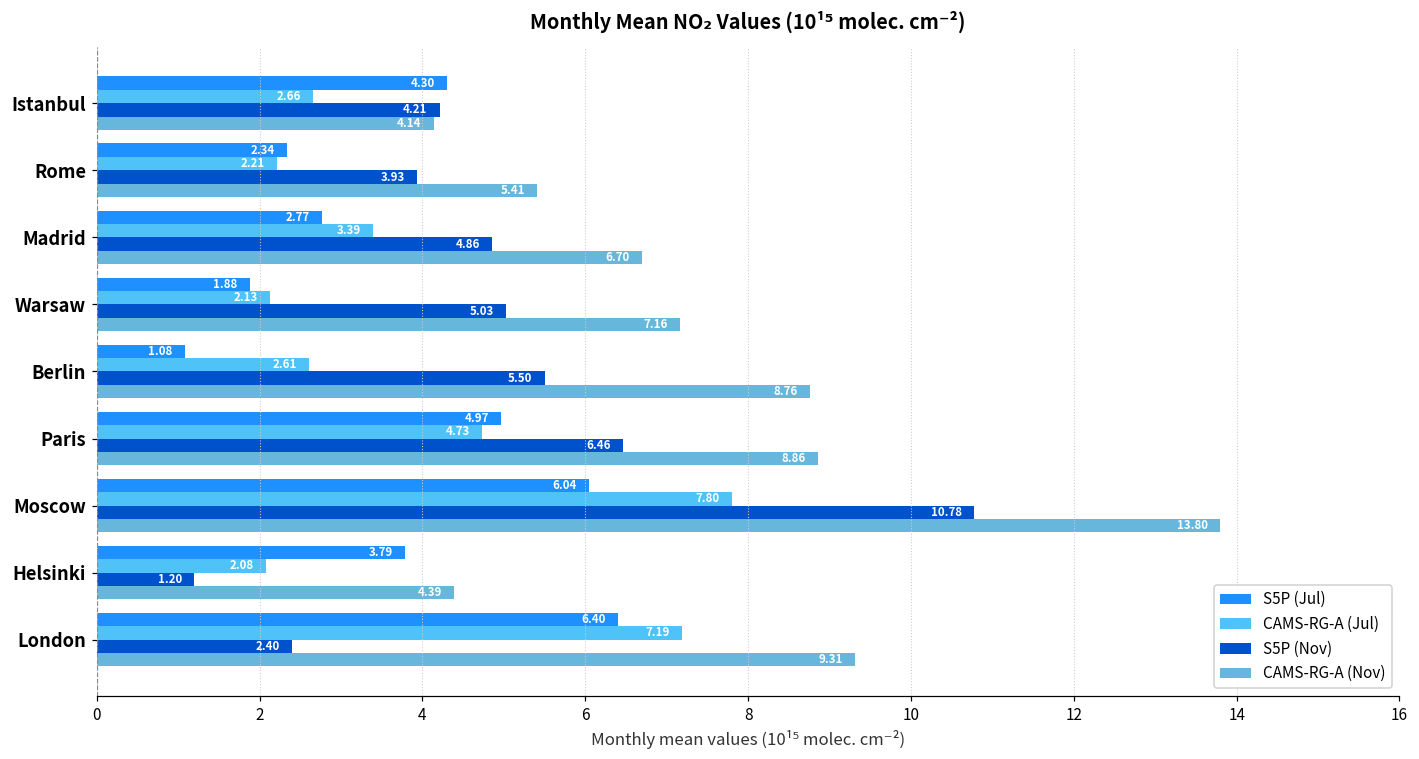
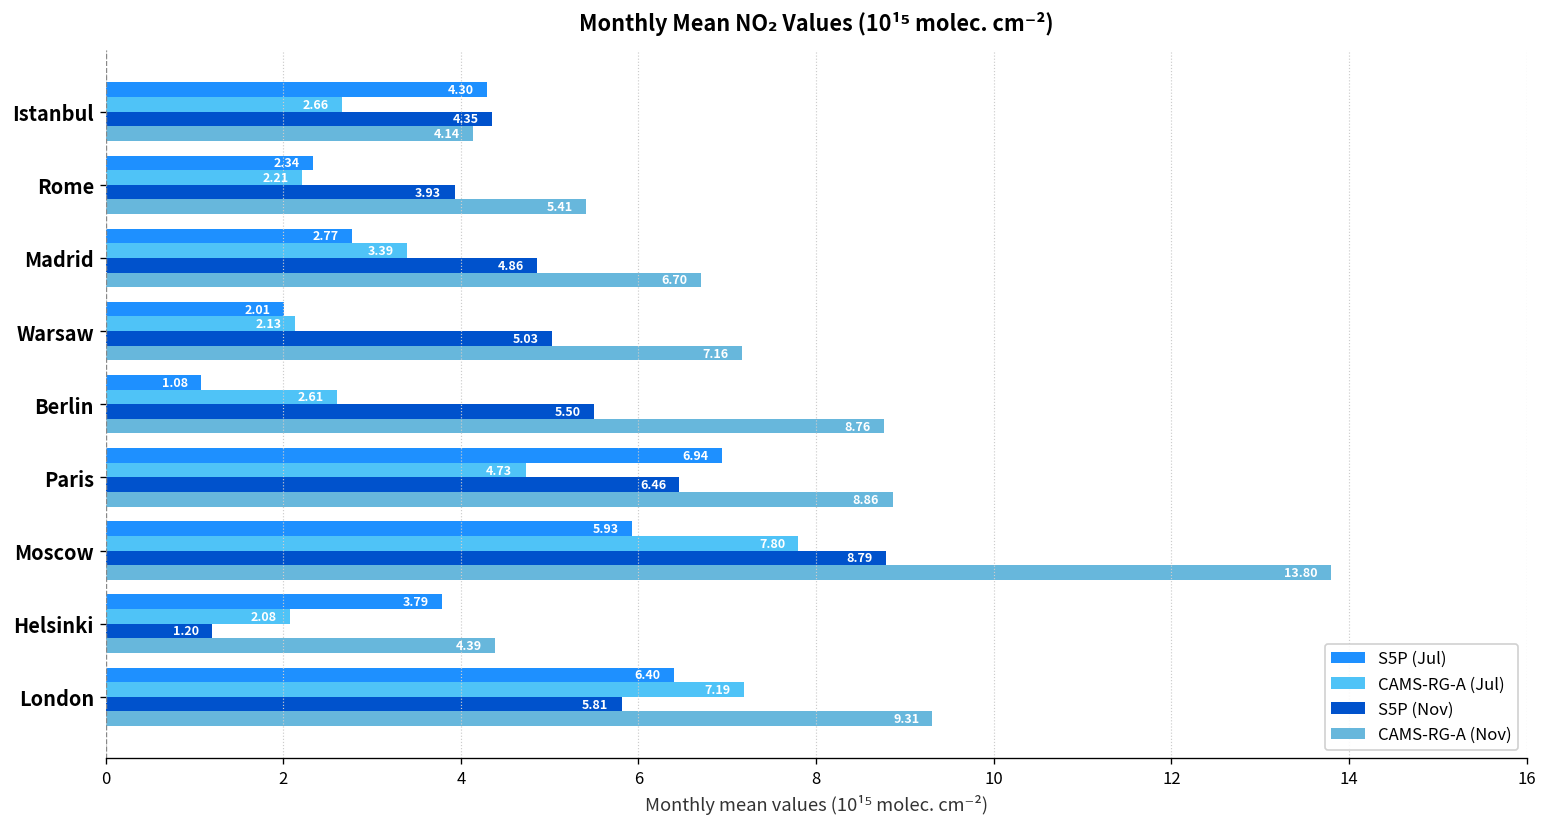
  {
    "S5P (Jul)": {
      "Istanbul": 4.30,
      "Rome": 2.34,
      "Madrid": 2.77,
-     "Warsaw": 1.88,
+     "Warsaw": 2.01,
      "Berlin": 1.08,
-     "Paris": 4.97,
-     "Moscow": 6.04,
+     "Paris": 6.94,
+     "Moscow": 5.93,
      "Helsinki": 3.79,
      "London": 6.40
    },
    "S5P (Nov)": {
-     "Istanbul": 4.21,
+     "Istanbul": 4.35,
      "Rome": 3.93,
      "Madrid": 4.86,
      "Warsaw": 5.03,
      "Berlin": 5.50,
      "Paris": 6.46,
-     "Moscow": 10.78,
+     "Moscow": 8.79,
      "Helsinki": 1.20,
-     "London": 2.40
+     "London": 5.81
    }
  }
